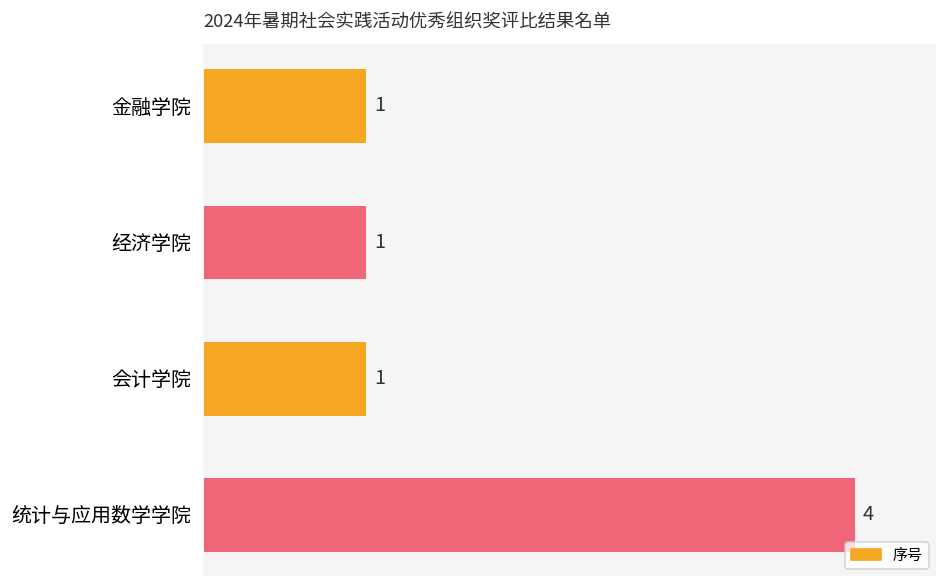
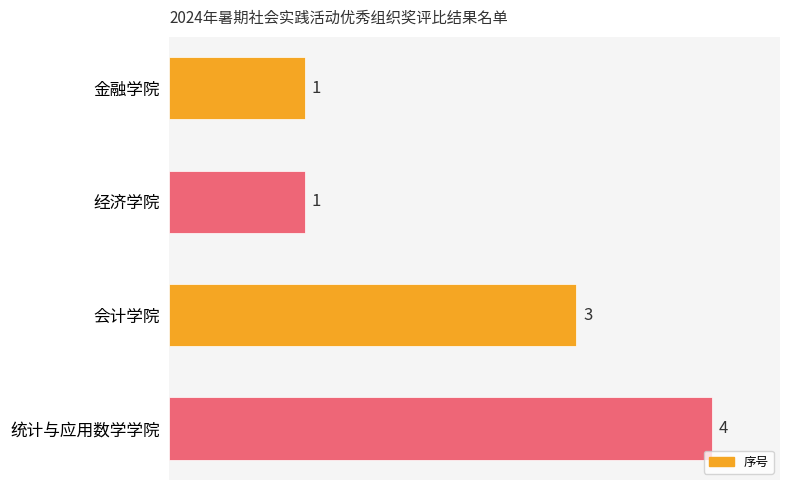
  {
    "金融学院": 1,
    "经济学院": 1,
-   "会计学院": 1,
+   "会计学院": 3,
    "统计与应用数学学院": 4
  }
